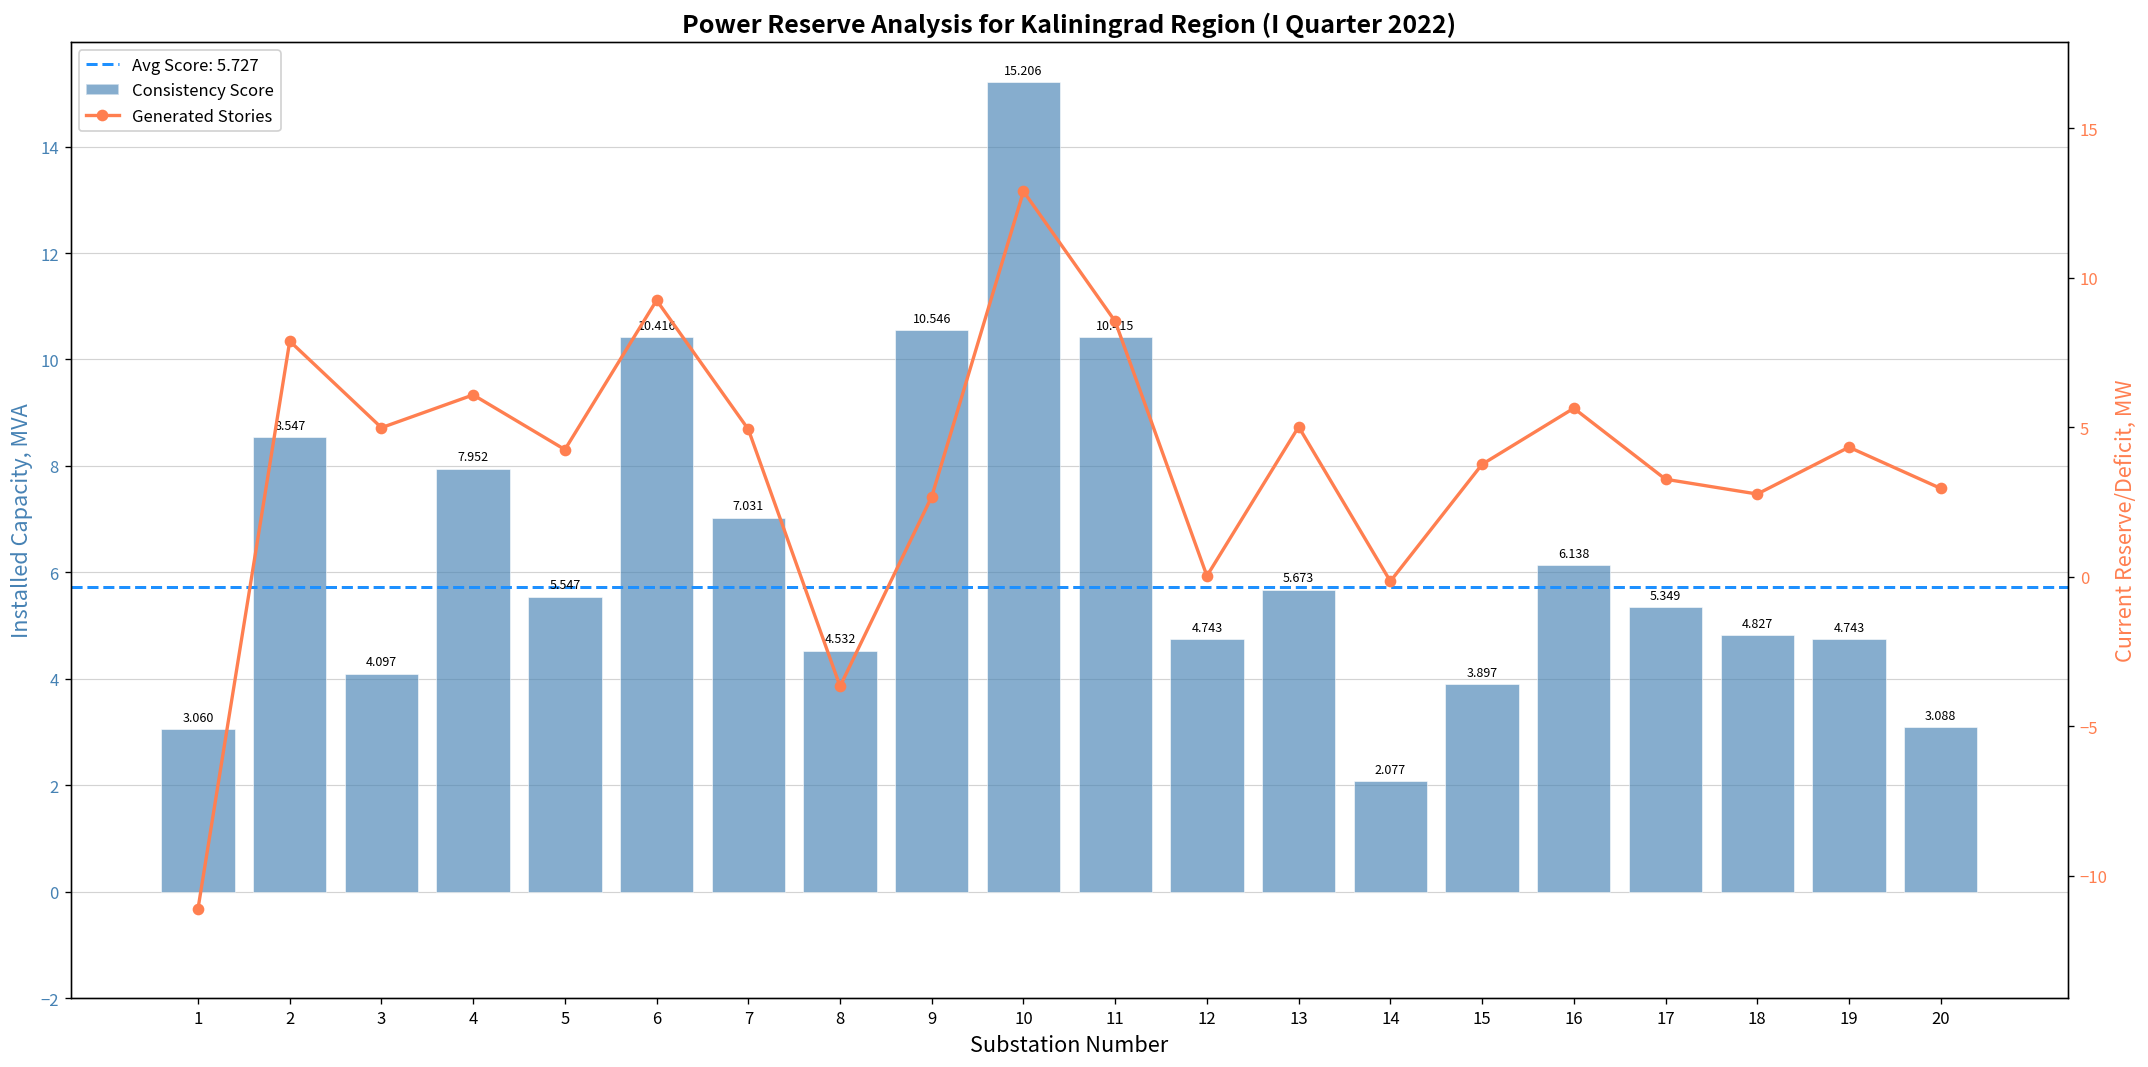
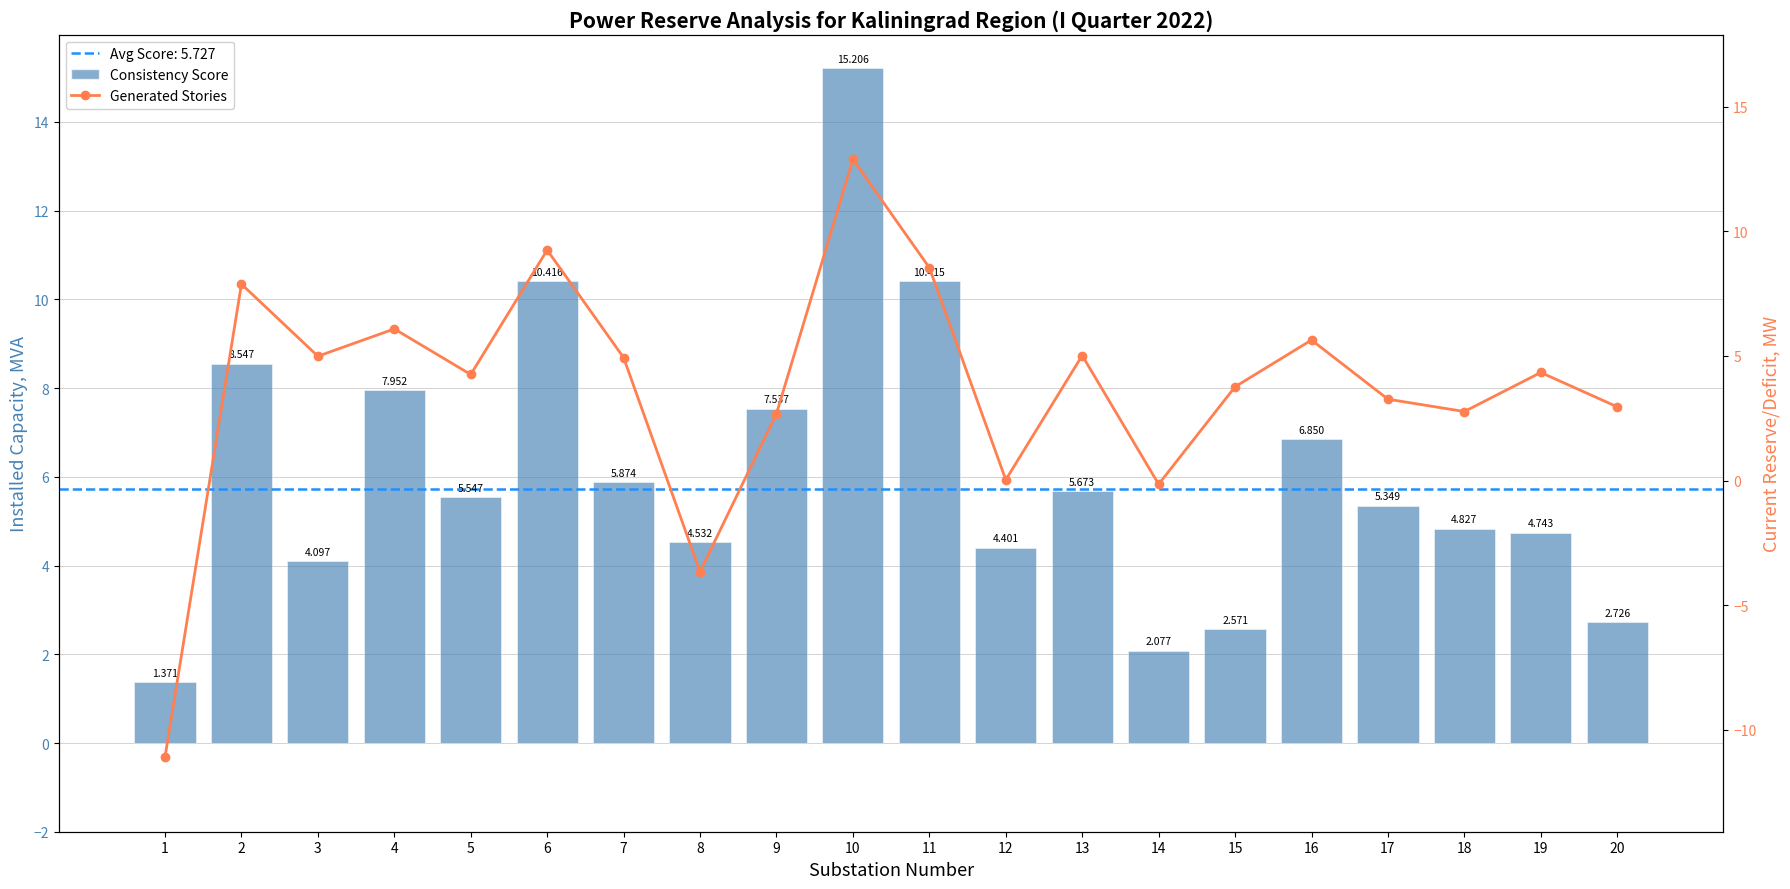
  {
    "Consistency Score": {
-     "1": 3.060,
+     "1": 1.371,
      "2": 8.547,
      "3": 4.097,
      "4": 7.952,
      "5": 5.547,
      "6": 10.416,
-     "7": 7.031,
+     "7": 5.874,
      "8": 4.532,
-     "9": 10.546,
+     "9": 7.537,
      "10": 15.206,
-     "12": 4.743,
+     "12": 4.401,
      "13": 5.673,
      "14": 2.077,
-     "15": 3.897,
-     "16": 6.138,
+     "15": 2.571,
+     "16": 6.850,
      "17": 5.349,
      "18": 4.827,
      "19": 4.743,
-     "20": 3.088
+     "20": 2.726
    }
  }
